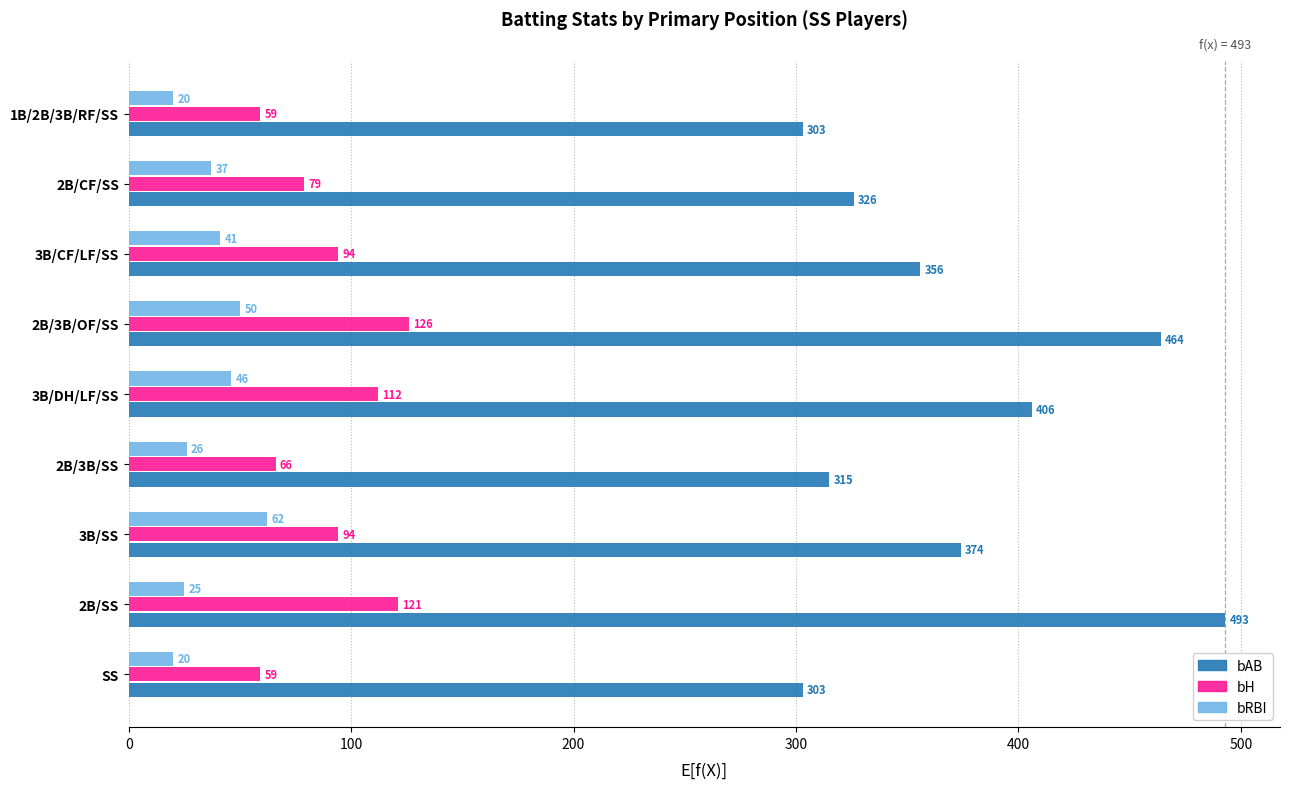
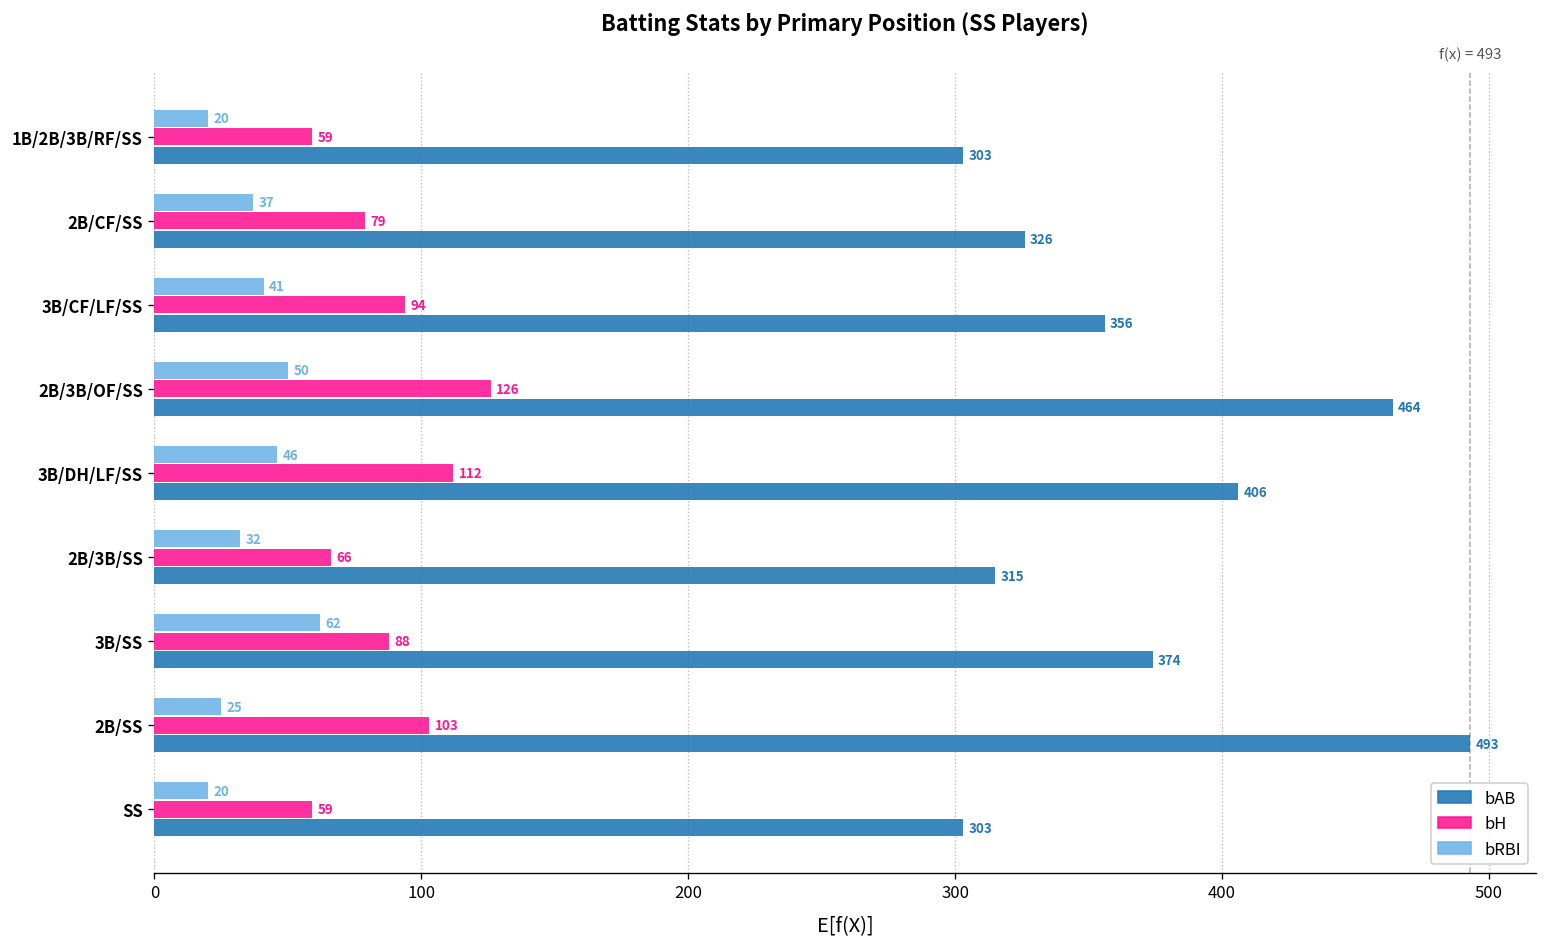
  {
    "bAB": {
      "1B/2B/3B/RF/SS": 303,
      "2B/CF/SS": 326,
      "3B/CF/LF/SS": 356,
      "2B/3B/OF/SS": 464,
      "3B/DH/LF/SS": 406,
      "2B/3B/SS": 315,
      "3B/SS": 374,
      "2B/SS": 493,
      "SS": 303
    },
    "bH": {
      "1B/2B/3B/RF/SS": 59,
      "2B/CF/SS": 79,
      "3B/CF/LF/SS": 94,
      "2B/3B/OF/SS": 126,
      "3B/DH/LF/SS": 112,
      "2B/3B/SS": 66,
-     "3B/SS": 94,
-     "2B/SS": 121,
+     "3B/SS": 88,
+     "2B/SS": 103,
      "SS": 59
    },
    "bRBI": {
      "1B/2B/3B/RF/SS": 20,
      "2B/CF/SS": 37,
      "3B/CF/LF/SS": 41,
      "2B/3B/OF/SS": 50,
      "3B/DH/LF/SS": 46,
-     "2B/3B/SS": 26,
+     "2B/3B/SS": 32,
      "3B/SS": 62,
      "2B/SS": 25,
      "SS": 20
    }
  }
